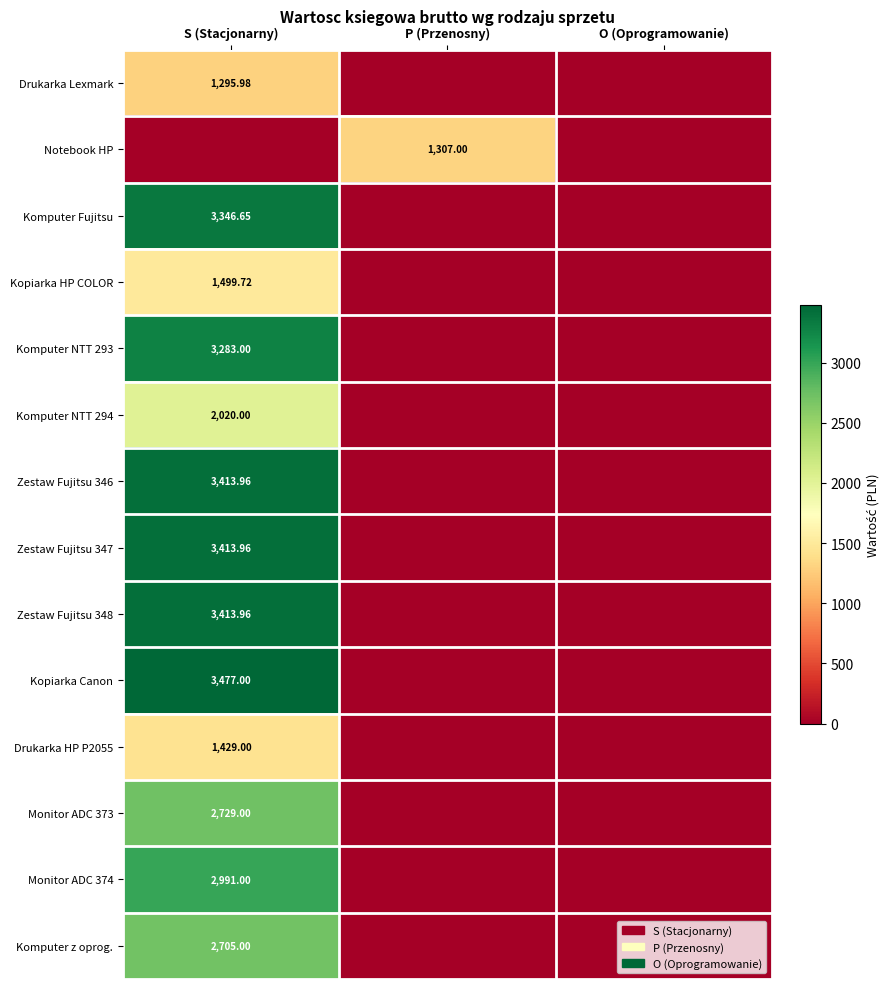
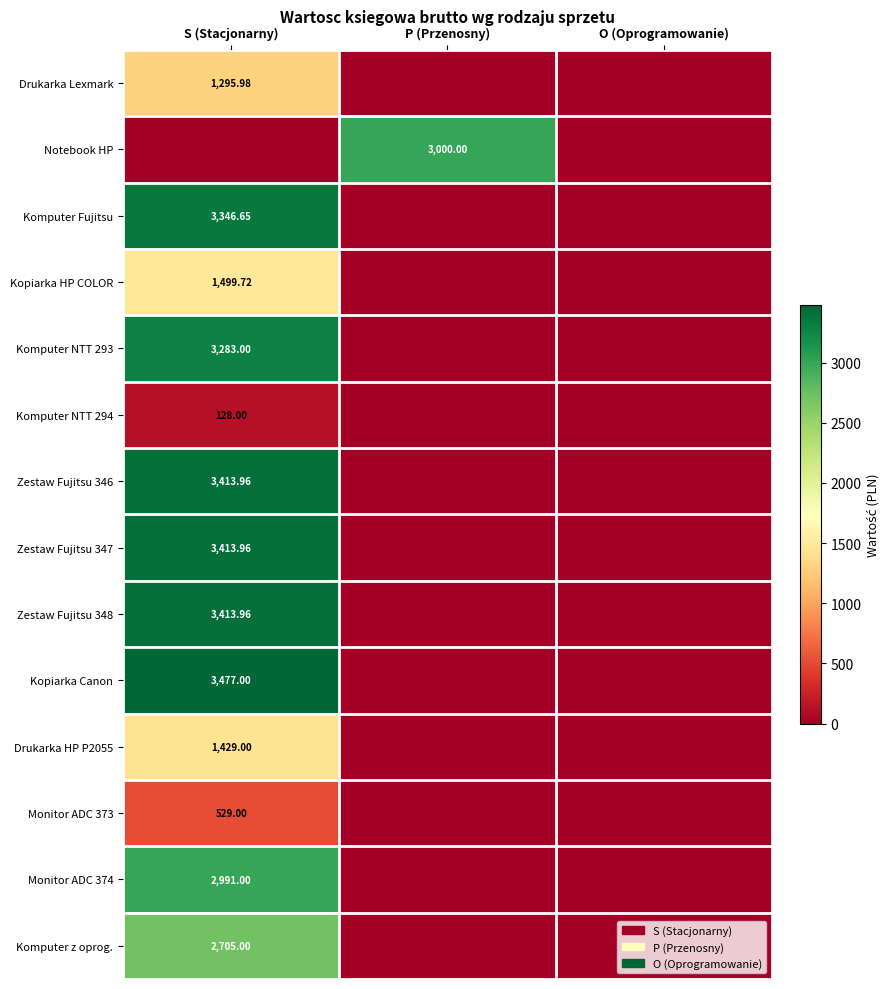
  {
    "Drukarka Lexmark": {
      "S (Stacjonarny)": "1,295.98"
    },
    "Notebook HP": {
-     "P (Przenosny)": "1,307.00"
+     "P (Przenosny)": "3,000.00"
    },
    "Komputer Fujitsu": {
      "S (Stacjonarny)": "3,346.65"
    },
    "Kopiarka HP COLOR": {
      "S (Stacjonarny)": "1,499.72"
    },
    "Komputer NTT 293": {
      "S (Stacjonarny)": "3,283.00"
    },
    "Komputer NTT 294": {
-     "S (Stacjonarny)": "2,020.00"
+     "S (Stacjonarny)": "128.00"
    },
    "Zestaw Fujitsu 346": {
      "S (Stacjonarny)": "3,413.96"
    },
    "Zestaw Fujitsu 347": {
      "S (Stacjonarny)": "3,413.96"
    },
    "Zestaw Fujitsu 348": {
      "S (Stacjonarny)": "3,413.96"
    },
    "Kopiarka Canon": {
      "S (Stacjonarny)": "3,477.00"
    },
    "Drukarka HP P2055": {
      "S (Stacjonarny)": "1,429.00"
    },
    "Monitor ADC 373": {
-     "S (Stacjonarny)": "2,729.00"
+     "S (Stacjonarny)": "529.00"
    },
    "Monitor ADC 374": {
      "S (Stacjonarny)": "2,991.00"
    },
    "Komputer z oprog.": {
      "S (Stacjonarny)": "2,705.00"
    }
  }
